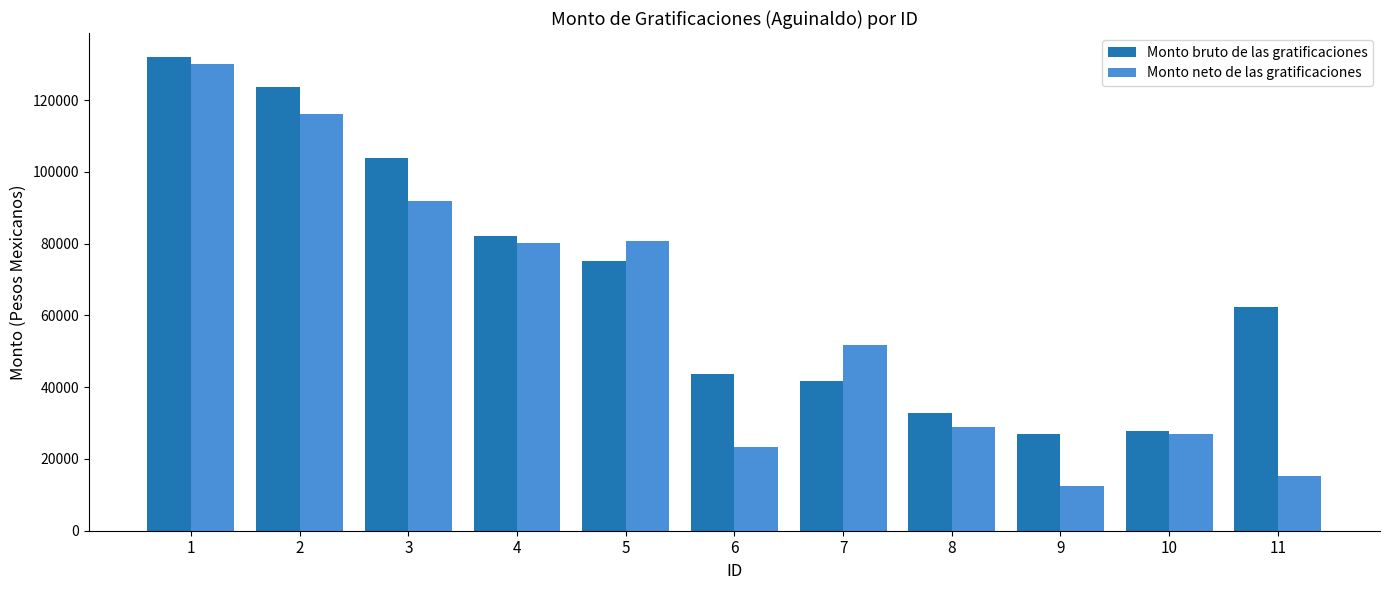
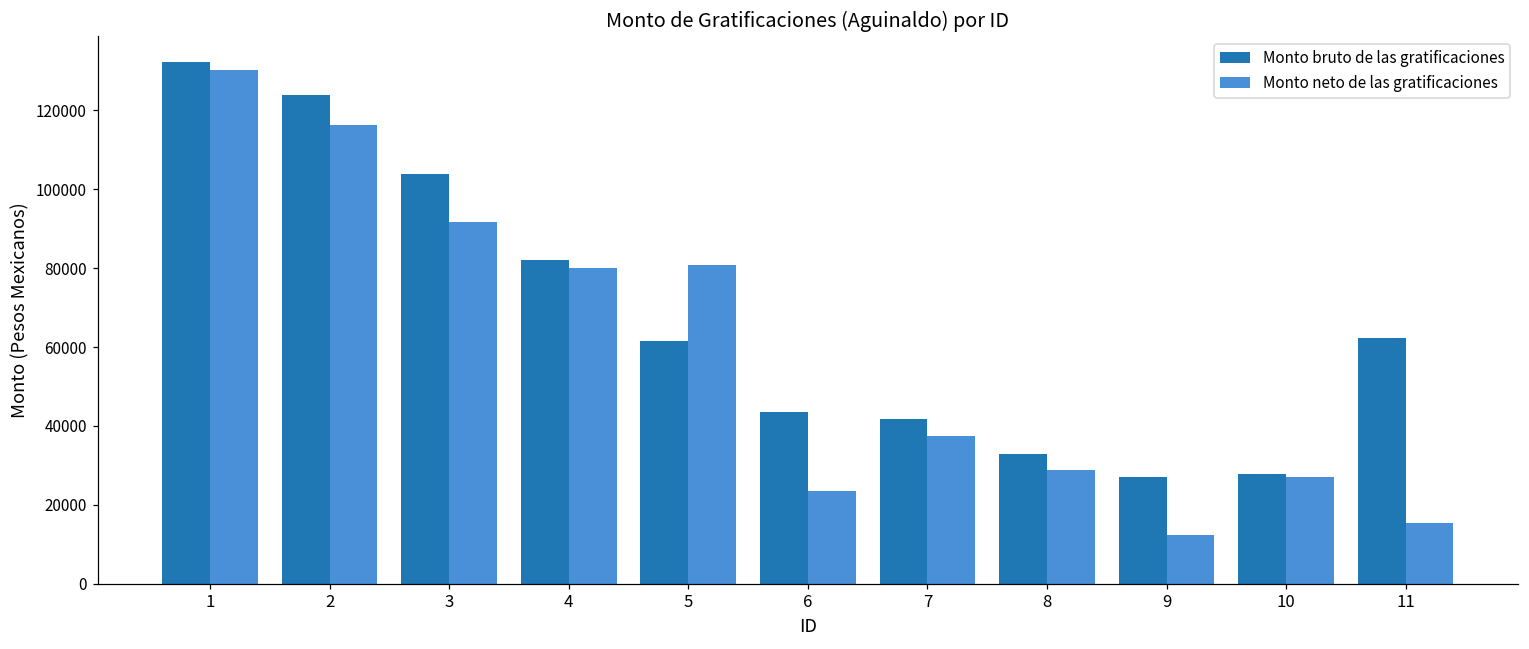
  {
    "Monto bruto de las gratificaciones": {
      "1": 132000,
      "2": 124000,
      "3": 104000,
      "4": 82000,
-     "5": 75000,
+     "5": 61000,
      "6": 44000,
      "7": 42000,
      "8": 33000,
      "9": 27000,
      "10": 28000,
      "11": 62000
    },
    "Monto neto de las gratificaciones": {
      "1": 130000,
      "2": 116000,
      "3": 92000,
      "4": 80000,
      "5": 81000,
      "6": 23000,
-     "7": 52000,
+     "7": 37000,
      "8": 29000,
      "9": 12000,
      "10": 27000,
      "11": 15000
    }
  }
